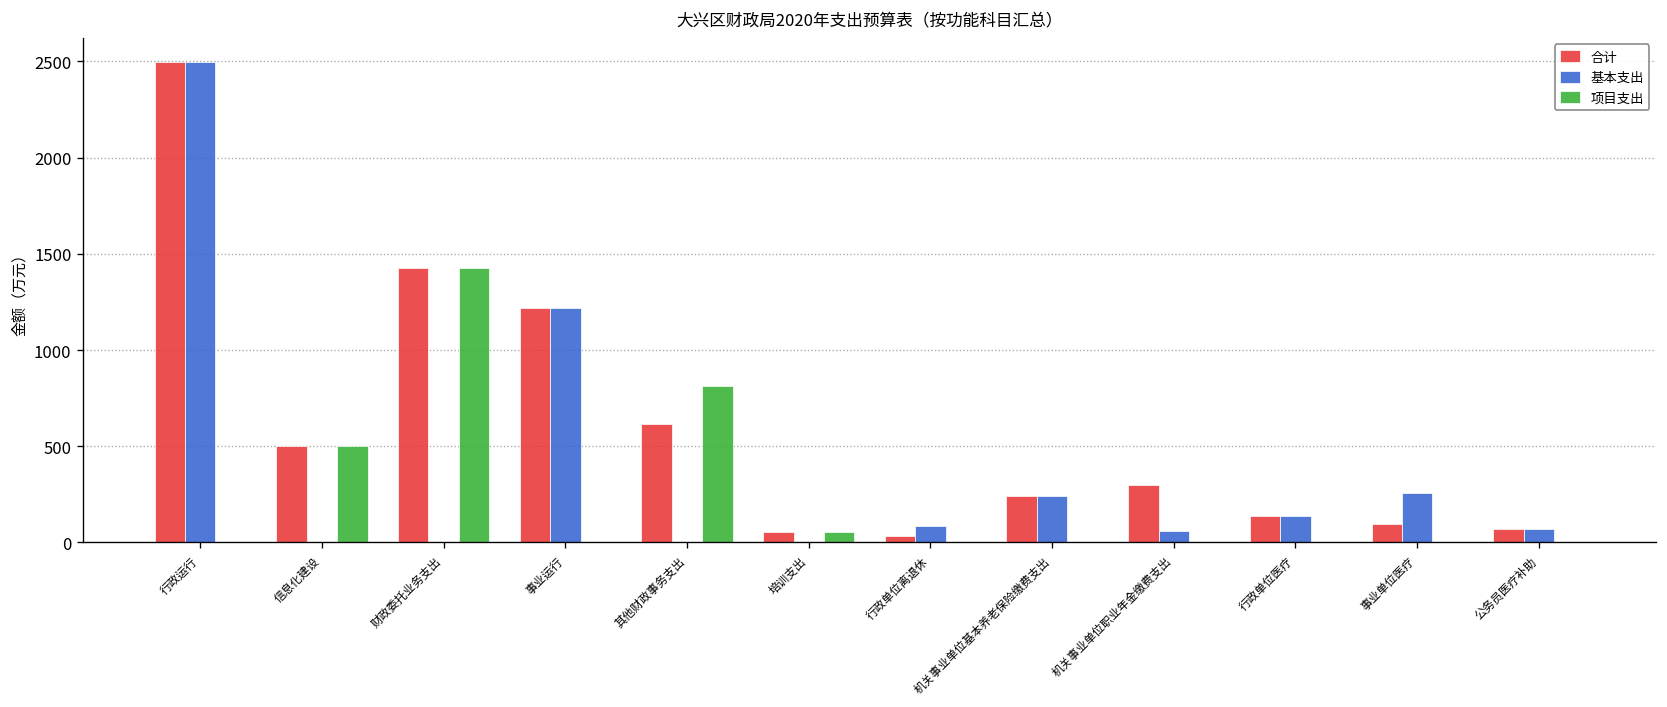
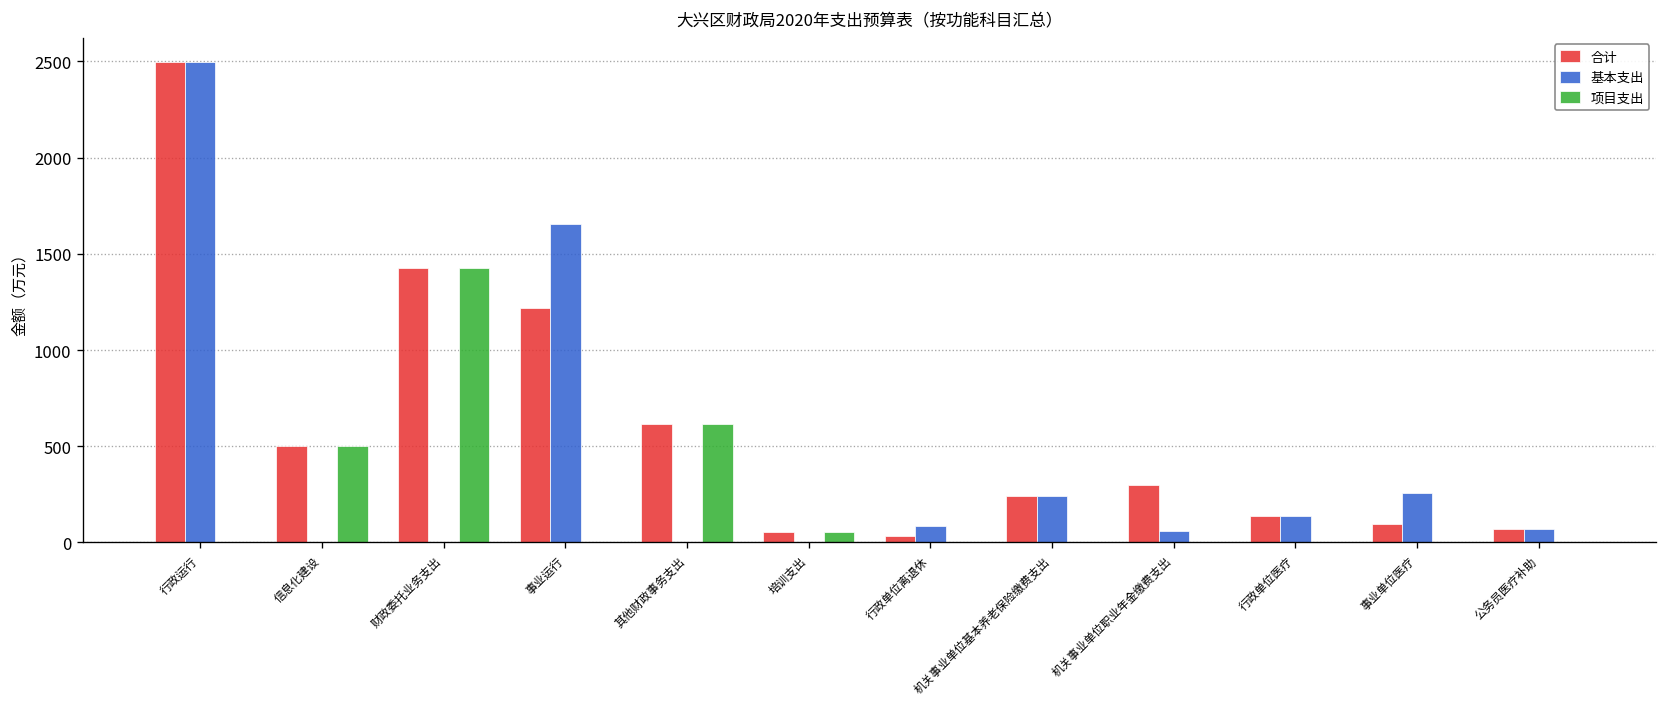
  {
    "合计": {
      "行政运行": 2500,
      "信息化建设": 500,
      "财政委托业务支出": 1430,
      "事业运行": 1220,
      "其他财政事务支出": 610,
      "培训支出": 60,
      "行政单位离退休": 30,
      "机关事业单位基本养老保险缴费支出": 240,
      "机关事业单位职业年金缴费支出": 300,
      "行政单位医疗": 140,
      "事业单位医疗": 100,
      "公务员医疗补助": 70
    },
    "基本支出": {
      "行政运行": 2500,
      "信息化建设": 0,
      "财政委托业务支出": 0,
-     "事业运行": 1220,
+     "事业运行": 1660,
      "其他财政事务支出": 0,
      "培训支出": 0,
      "行政单位离退休": 90,
      "机关事业单位基本养老保险缴费支出": 240,
      "机关事业单位职业年金缴费支出": 60,
      "行政单位医疗": 140,
      "事业单位医疗": 260,
      "公务员医疗补助": 70
    },
    "项目支出": {
      "行政运行": 0,
      "信息化建设": 500,
      "财政委托业务支出": 1430,
      "事业运行": 0,
-     "其他财政事务支出": 810,
+     "其他财政事务支出": 610,
      "培训支出": 60,
      "行政单位离退休": 0,
      "机关事业单位基本养老保险缴费支出": 0,
      "机关事业单位职业年金缴费支出": 0,
      "行政单位医疗": 0,
      "事业单位医疗": 0,
      "公务员医疗补助": 0
    }
  }
